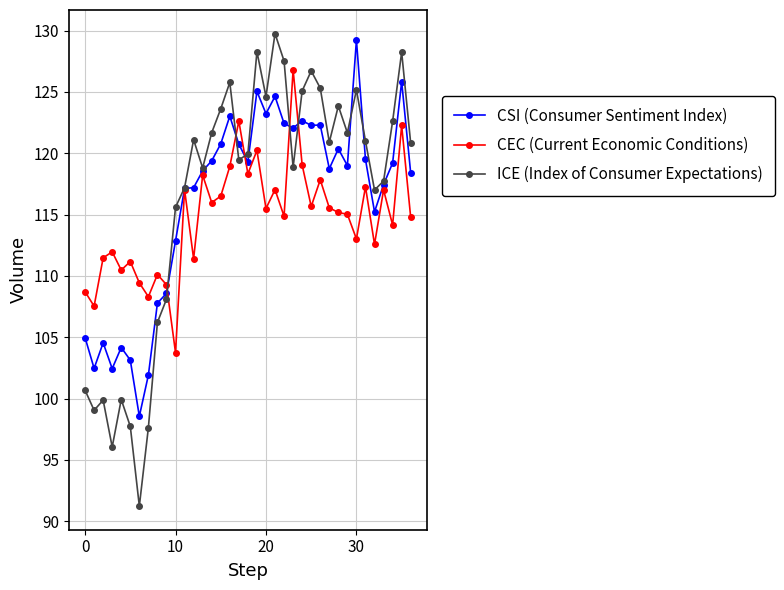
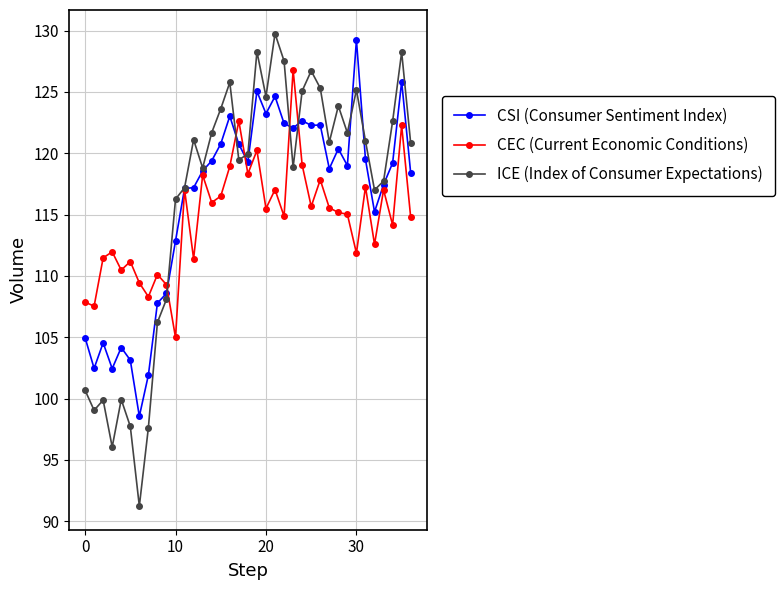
  {
    "CSI (Consumer Sentiment Index)": {
      "0": 105.0,
      "10": 112.9,
      "20": 123.2,
      "30": 129.2
    },
    "CEC (Current Economic Conditions)": {
-     "0": 108.7,
-     "10": 103.7,
+     "0": 107.9,
+     "10": 105.0,
      "20": 115.5,
-     "30": 113.0
+     "30": 111.9
    },
    "ICE (Index of Consumer Expectations)": {
      "0": 100.7,
-     "10": 115.6,
+     "10": 116.3,
      "20": 124.6,
      "30": 125.2
    }
  }
